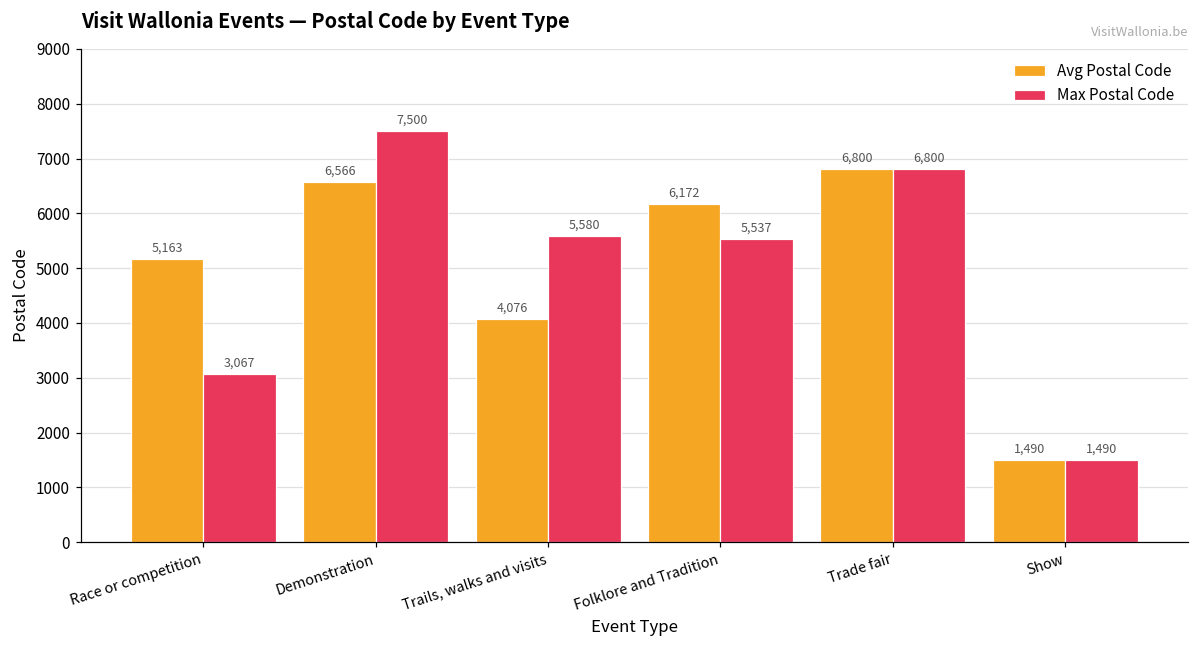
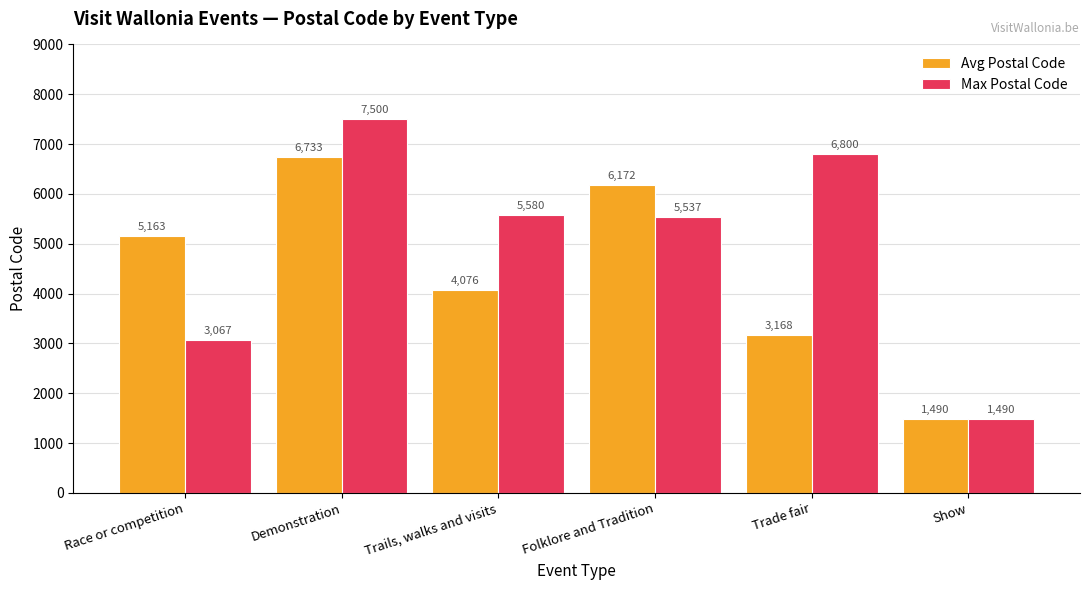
  {
    "Avg Postal Code": {
      "Race or competition": "5,163",
-     "Demonstration": "6,566",
+     "Demonstration": "6,733",
      "Trails, walks and visits": "4,076",
      "Folklore and Tradition": "6,172",
-     "Trade fair": "6,800",
+     "Trade fair": "3,168",
      "Show": "1,490"
    },
    "Max Postal Code": {
      "Race or competition": "3,067",
      "Demonstration": "7,500",
      "Trails, walks and visits": "5,580",
      "Folklore and Tradition": "5,537",
      "Trade fair": "6,800",
      "Show": "1,490"
    }
  }
